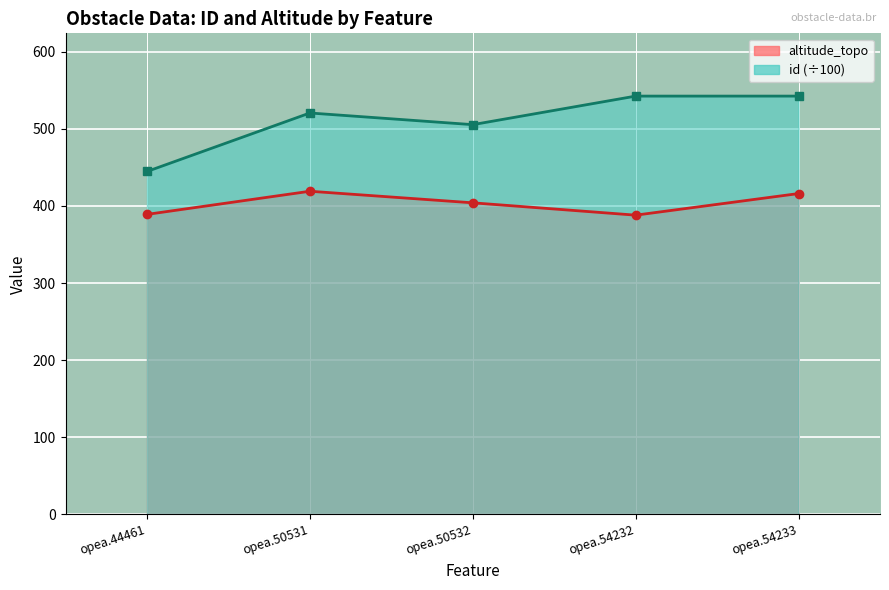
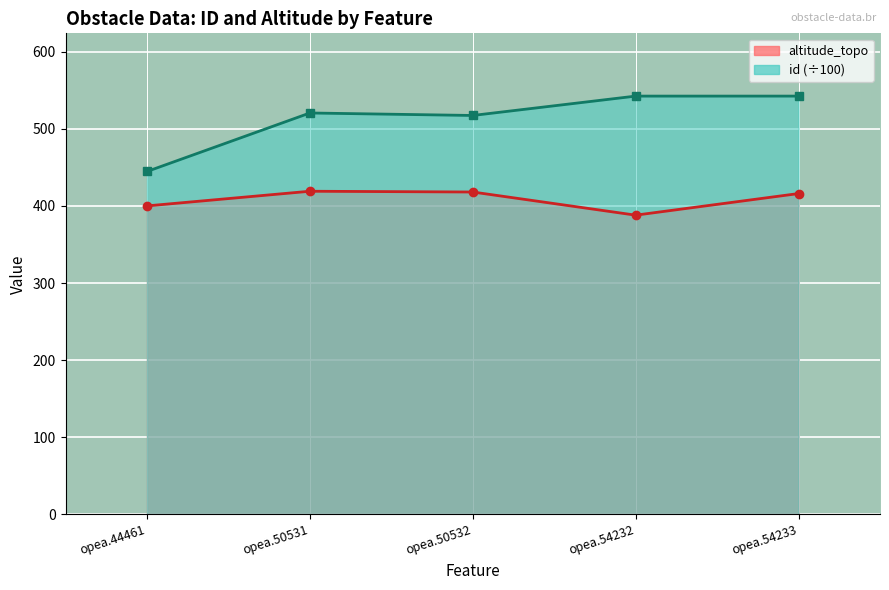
  {
    "altitude_topo": {
-     "opea.44461": 390,
+     "opea.44461": 400,
      "opea.50531": 420,
-     "opea.50532": 400,
+     "opea.50532": 420,
      "opea.54232": 390,
      "opea.54233": 420
    },
    "id (÷100)": {
      "opea.44461": 440,
      "opea.50531": 520,
-     "opea.50532": 510,
+     "opea.50532": 520,
      "opea.54232": 540,
      "opea.54233": 540
    }
  }
